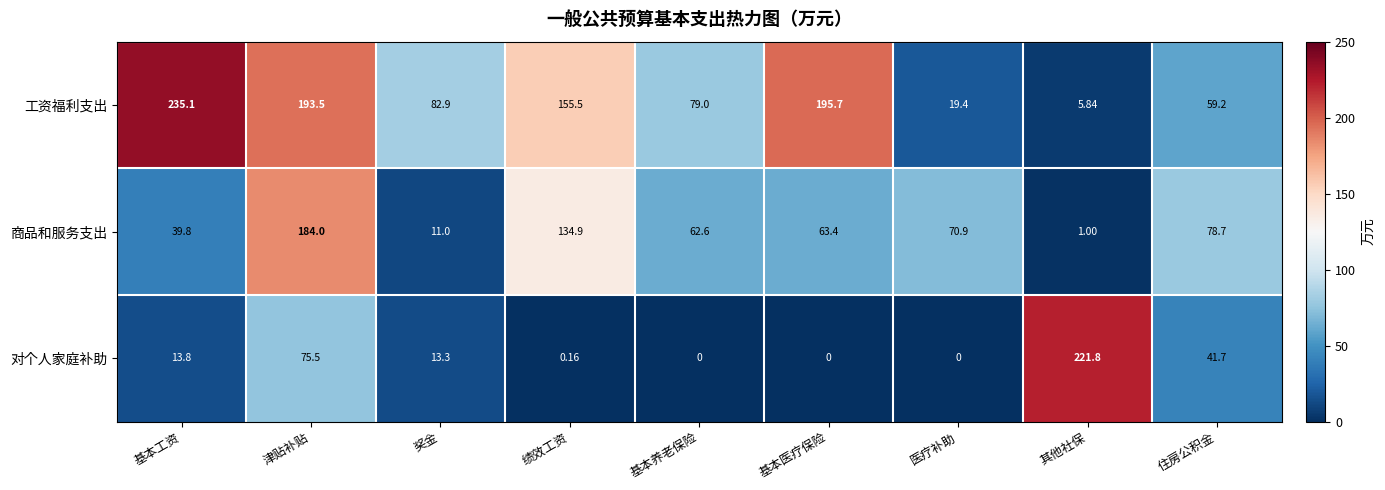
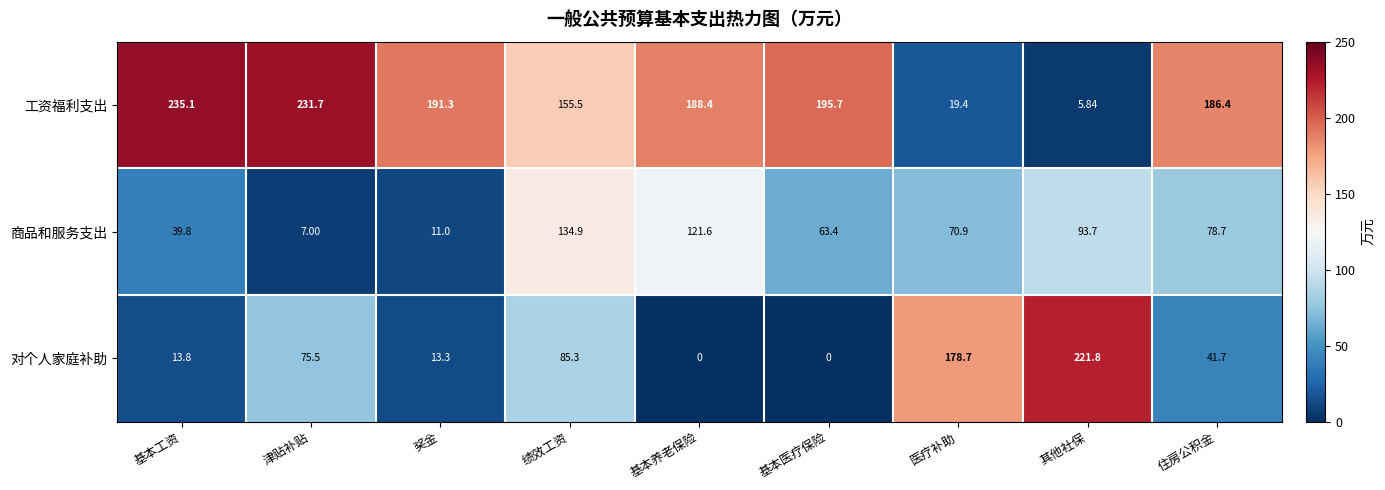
  {
    "工资福利支出": {
      "基本工资": 235.1,
-     "津贴补贴": 193.5,
-     "奖金": 82.9,
+     "津贴补贴": 231.7,
+     "奖金": 191.3,
      "绩效工资": 155.5,
-     "基本养老保险": 79.0,
+     "基本养老保险": 188.4,
      "基本医疗保险": 195.7,
      "医疗补助": 19.4,
      "其他社保": 5.84,
-     "住房公积金": 59.2
+     "住房公积金": 186.4
    },
    "商品和服务支出": {
      "基本工资": 39.8,
-     "津贴补贴": 184.0,
+     "津贴补贴": 7.00,
      "奖金": 11.0,
      "绩效工资": 134.9,
-     "基本养老保险": 62.6,
+     "基本养老保险": 121.6,
      "基本医疗保险": 63.4,
      "医疗补助": 70.9,
-     "其他社保": 1.00,
+     "其他社保": 93.7,
      "住房公积金": 78.7
    },
    "对个人家庭补助": {
      "基本工资": 13.8,
      "津贴补贴": 75.5,
      "奖金": 13.3,
-     "绩效工资": 0.16,
+     "绩效工资": 85.3,
      "基本养老保险": 0,
      "基本医疗保险": 0,
-     "医疗补助": 0,
+     "医疗补助": 178.7,
      "其他社保": 221.8,
      "住房公积金": 41.7
    }
  }
